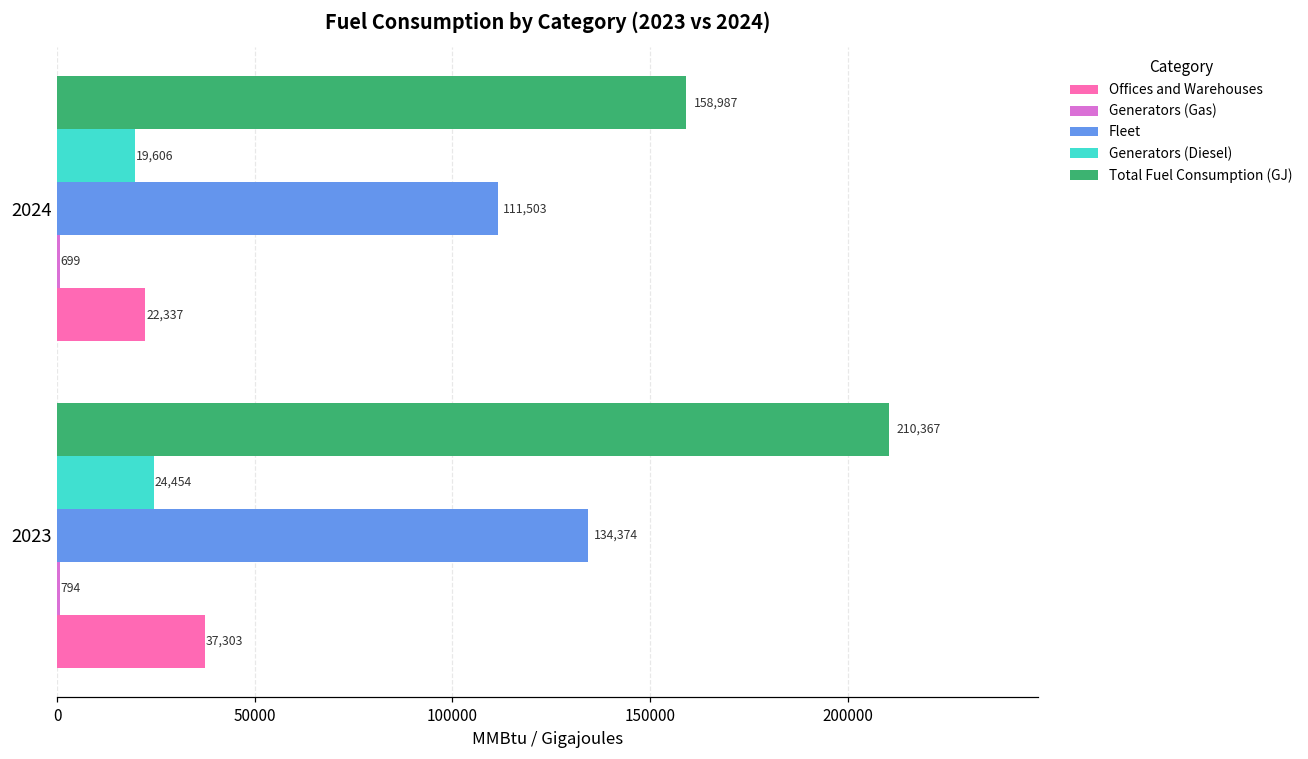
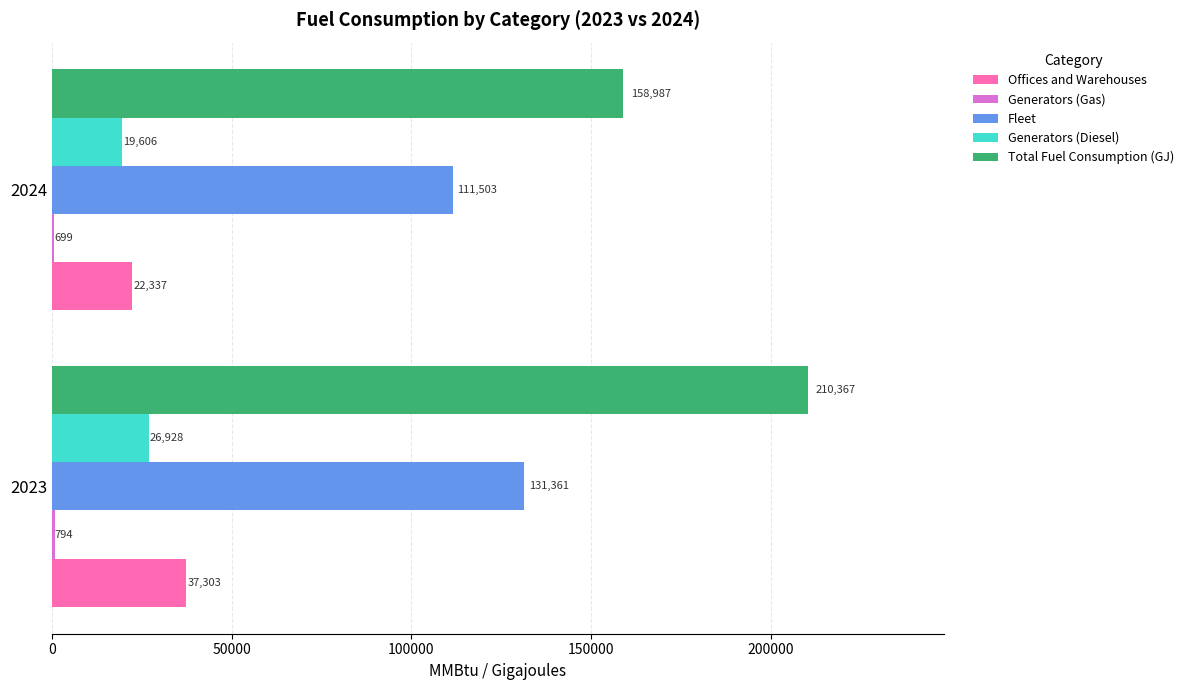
  {
    "Fleet": {
      "2024": "111,503",
-     "2023": "134,374"
+     "2023": "131,361"
    },
    "Generators (Diesel)": {
      "2024": "19,606",
-     "2023": "24,454"
+     "2023": "26,928"
    },
    "Total Fuel Consumption (GJ)": {
      "2024": "158,987",
      "2023": "210,367"
    }
  }
